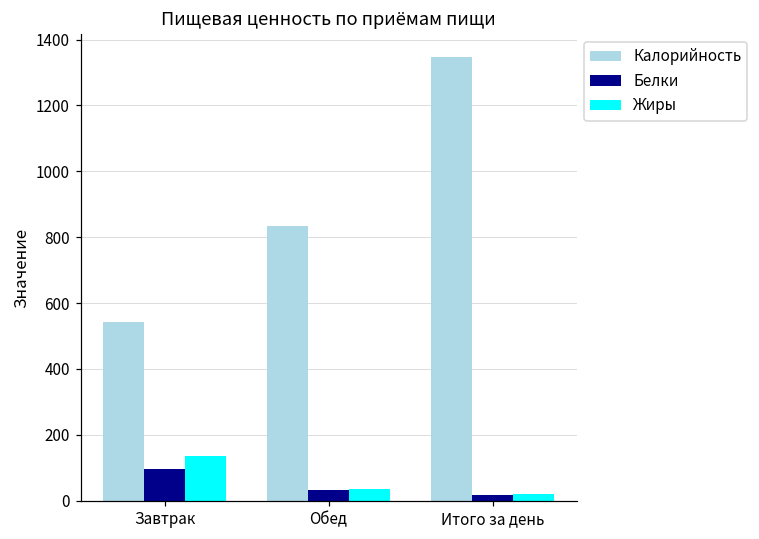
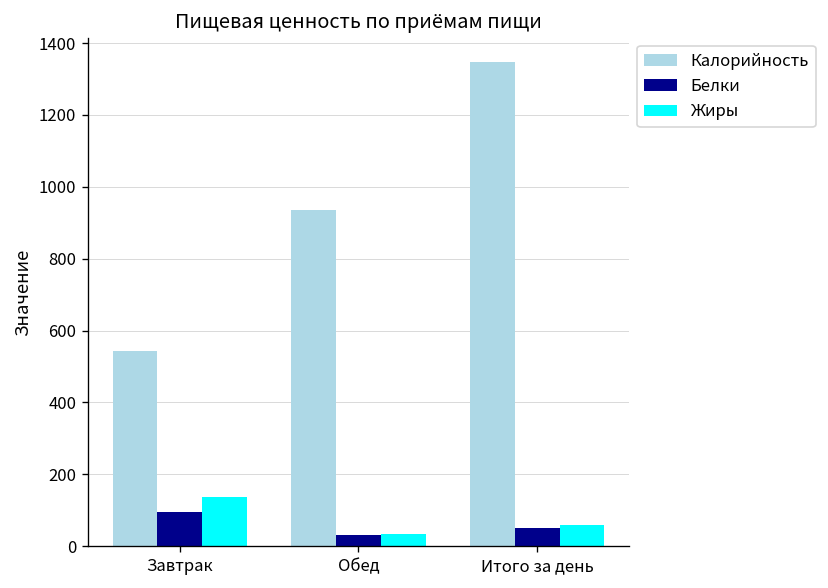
  {
    "Калорийность": {
      "Завтрак": 540,
-     "Обед": 840,
+     "Обед": 940,
      "Итого за день": 1350
    },
    "Белки": {
      "Завтрак": 100,
      "Обед": 30,
-     "Итого за день": 20
+     "Итого за день": 50
    },
    "Жиры": {
      "Завтрак": 140,
      "Обед": 30,
-     "Итого за день": 20
+     "Итого за день": 60
    }
  }
